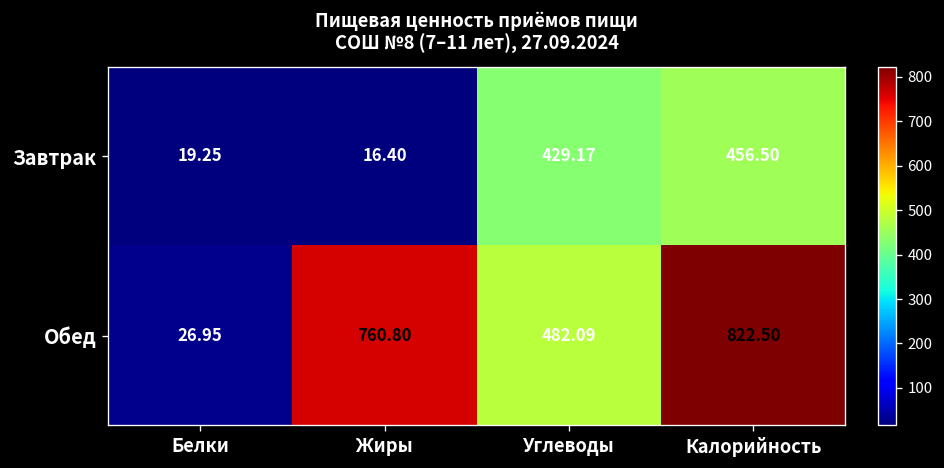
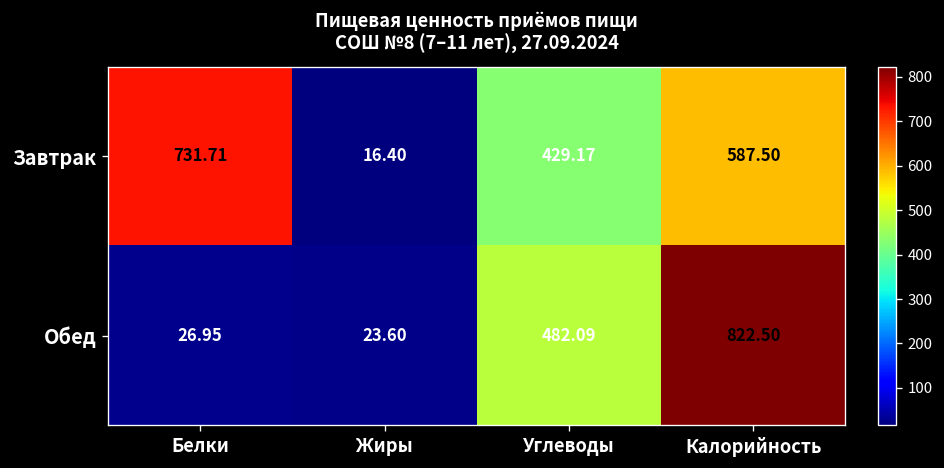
  {
    "Завтрак": {
-     "Белки": 19.25,
+     "Белки": 731.71,
      "Жиры": 16.40,
      "Углеводы": 429.17,
-     "Калорийность": 456.50
+     "Калорийность": 587.50
    },
    "Обед": {
      "Белки": 26.95,
-     "Жиры": 760.80,
+     "Жиры": 23.60,
      "Углеводы": 482.09,
      "Калорийность": 822.50
    }
  }
